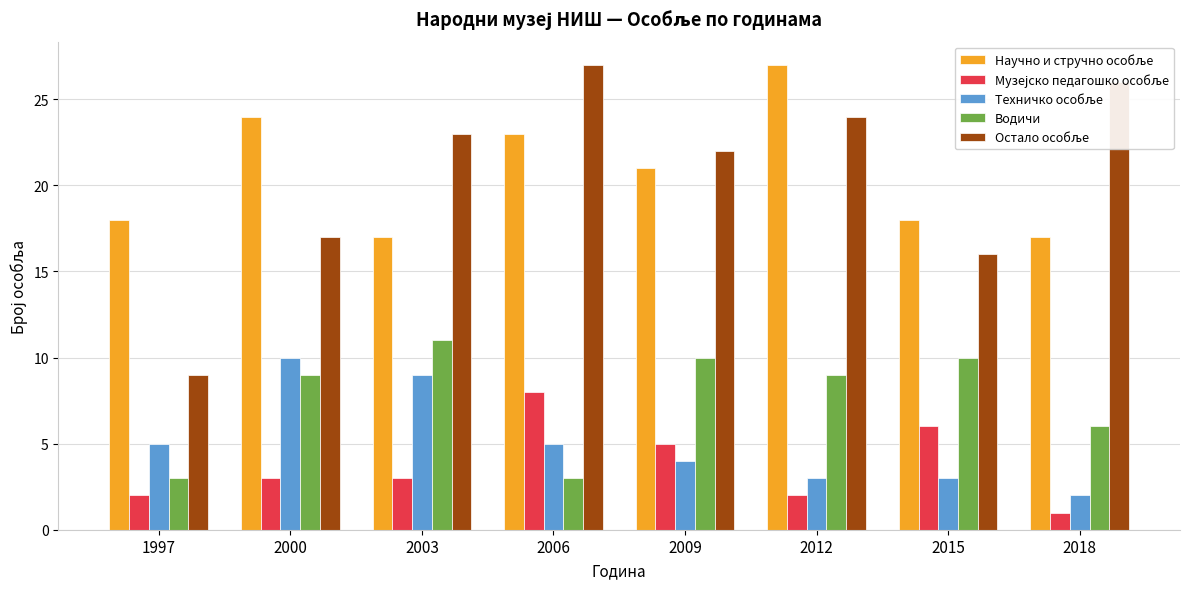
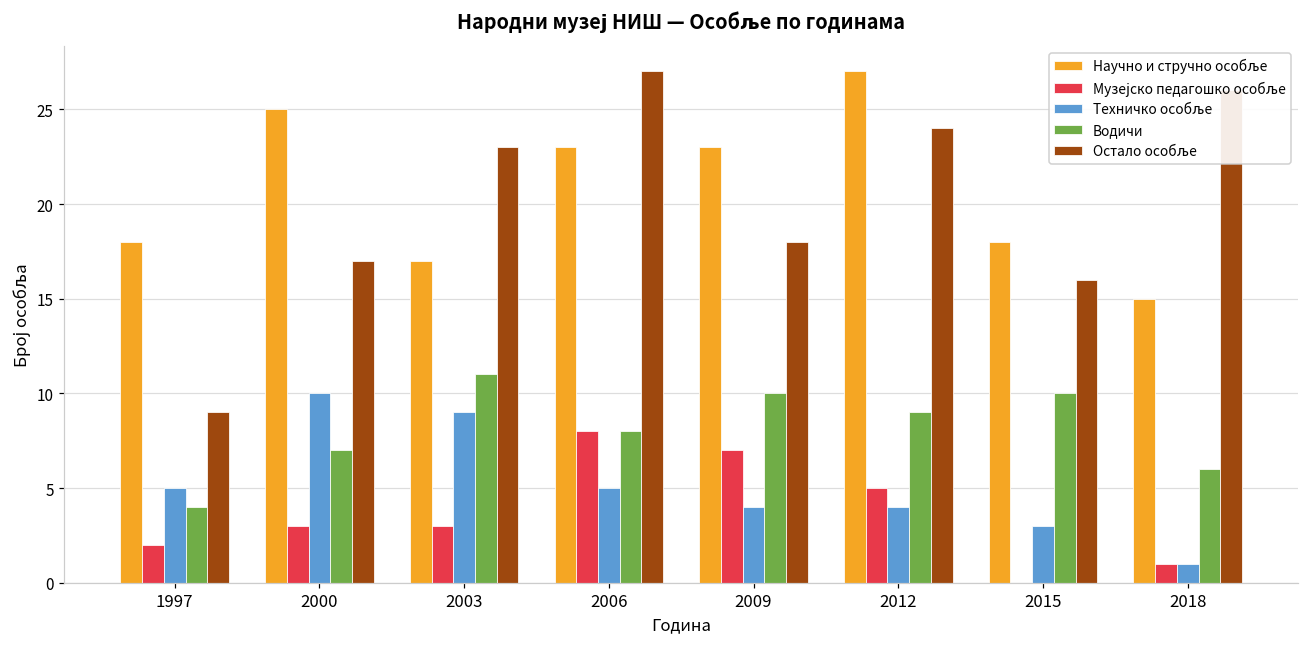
  {
    "Научно и стручно особље": {
      "1997": 18,
-     "2000": 24,
+     "2000": 25,
      "2003": 17,
      "2006": 23,
-     "2009": 21,
+     "2009": 23,
      "2012": 27,
      "2015": 18,
-     "2018": 17
+     "2018": 15
    },
    "Музејско педагошко особље": {
      "1997": 2,
      "2000": 3,
      "2003": 3,
      "2006": 8,
-     "2009": 5,
-     "2012": 2,
-     "2015": 6,
+     "2009": 7,
+     "2012": 5,
+     "2015": 0,
      "2018": 1
    },
    "Техничко особље": {
      "1997": 5,
      "2000": 10,
      "2003": 9,
      "2006": 5,
      "2009": 4,
-     "2012": 3,
+     "2012": 4,
      "2015": 3,
-     "2018": 2
+     "2018": 1
    },
    "Водичи": {
-     "1997": 3,
-     "2000": 9,
+     "1997": 4,
+     "2000": 7,
      "2003": 11,
-     "2006": 3,
+     "2006": 8,
      "2009": 10,
      "2012": 9,
      "2015": 10,
      "2018": 6
    },
    "Остало особље": {
      "1997": 9,
      "2000": 17,
      "2003": 23,
      "2006": 27,
-     "2009": 22,
+     "2009": 18,
      "2012": 24,
      "2015": 16
    }
  }
